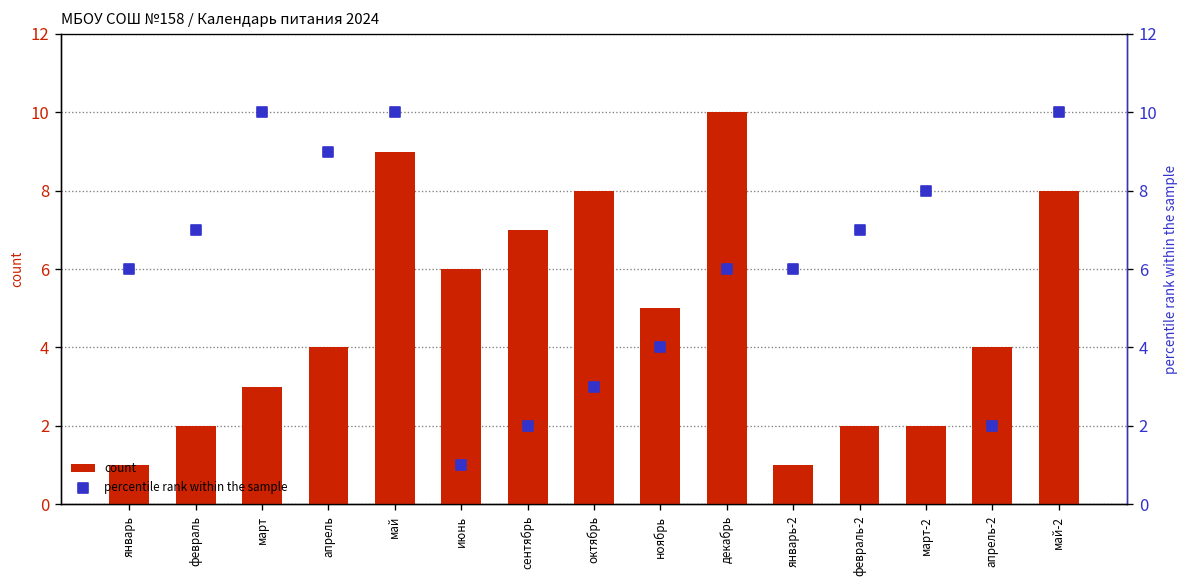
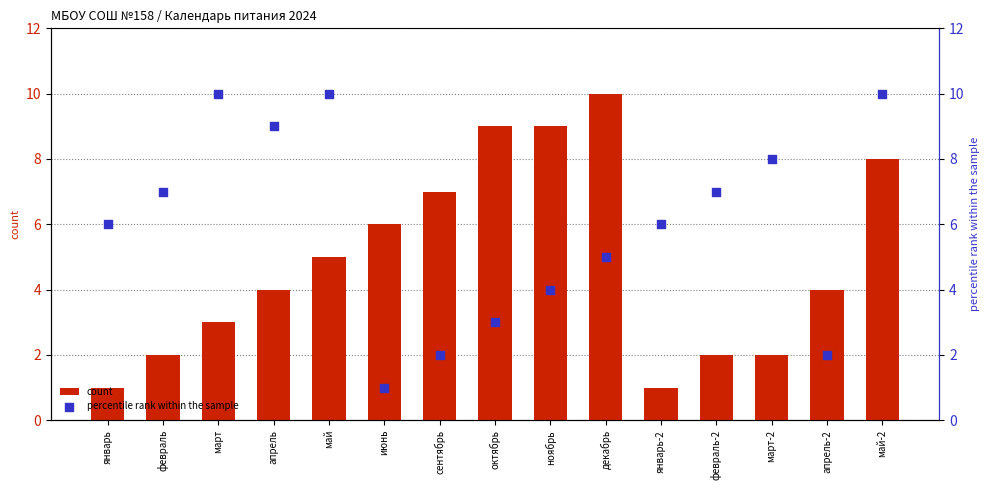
  {
    "count": {
      "январь": 1,
      "февраль": 2,
      "март": 3,
      "апрель": 4,
-     "май": 9,
+     "май": 5,
      "июнь": 6,
      "сентябрь": 7,
-     "октябрь": 8,
-     "ноябрь": 5,
+     "октябрь": 9,
+     "ноябрь": 9,
      "декабрь": 10,
      "январь-2": 1,
      "февраль-2": 2,
      "март-2": 2,
      "апрель-2": 4,
      "май-2": 8
    },
    "percentile rank within the sample": {
-     "декабрь": 6
+     "декабрь": 5
    }
  }
